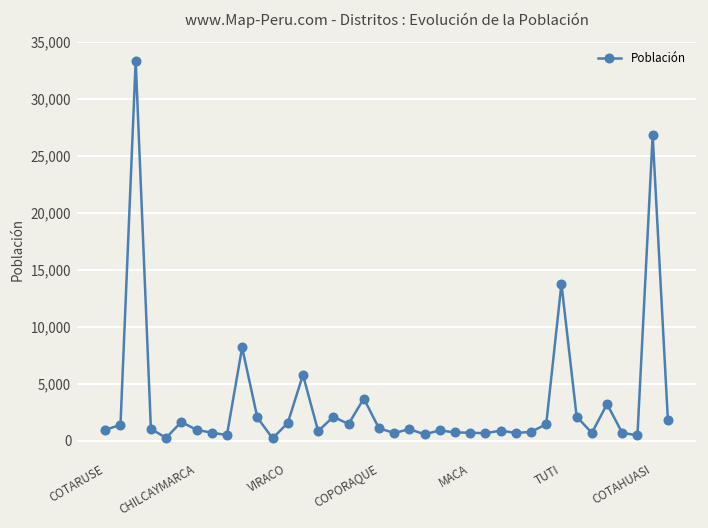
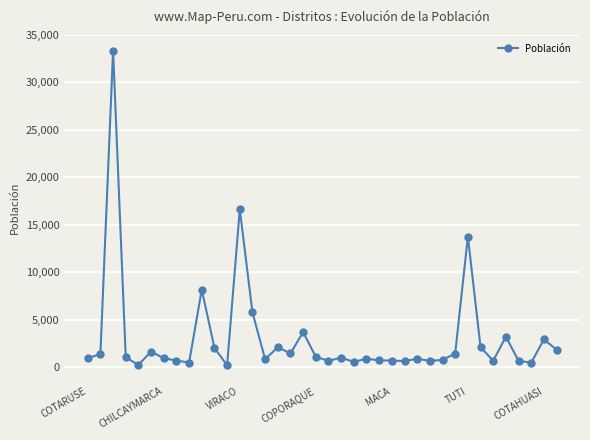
  {
    "COTARUSE": "1,000",
    "CHILCAYMARCA": "1,000",
-   "VIRACO": "2,000",
+   "VIRACO": "17,000",
    "COPORAQUE": "1,000",
    "MACA": "1,000",
    "TUTI": "14,000",
-   "COTAHUASI": "27,000"
+   "COTAHUASI": "3,000"
  }
